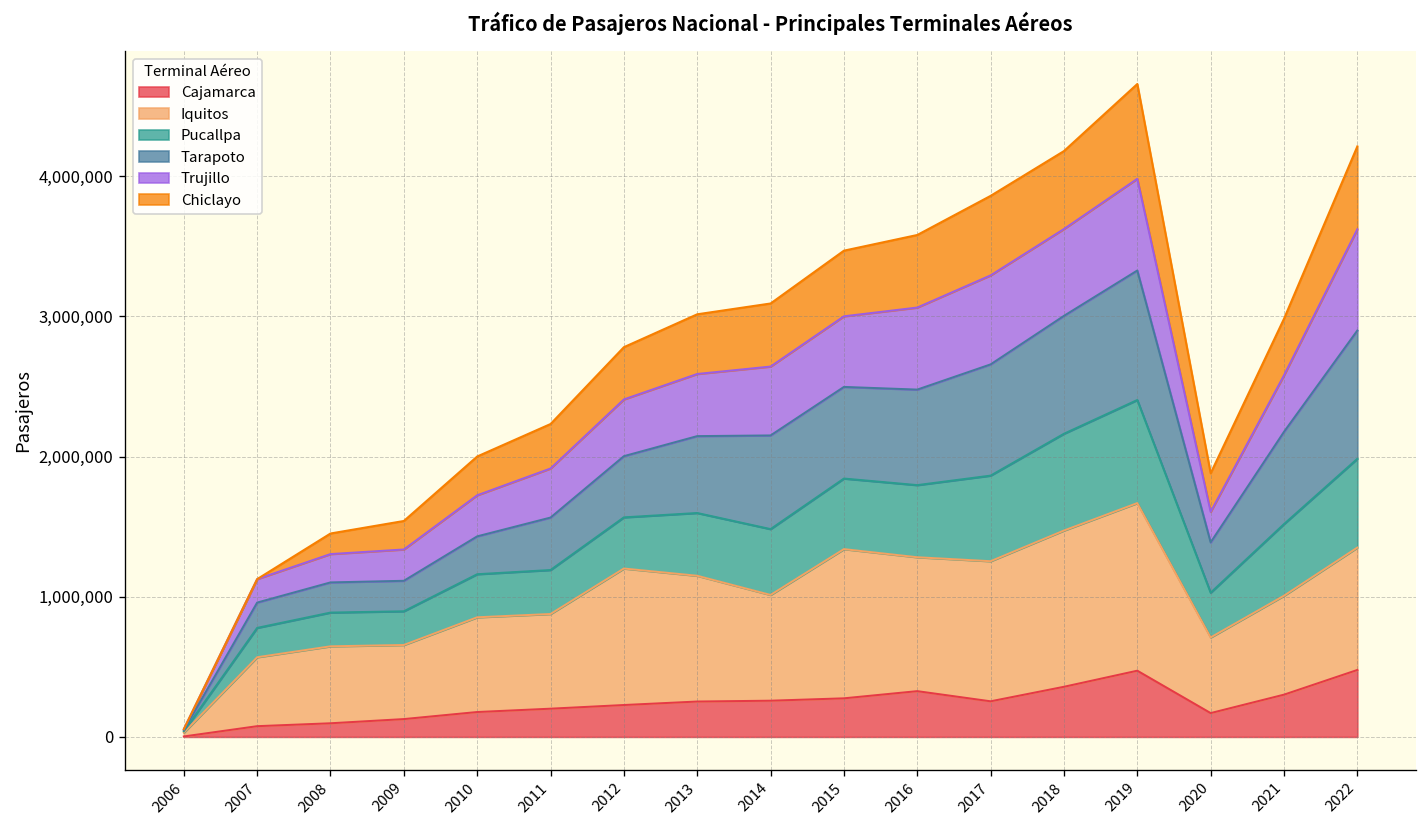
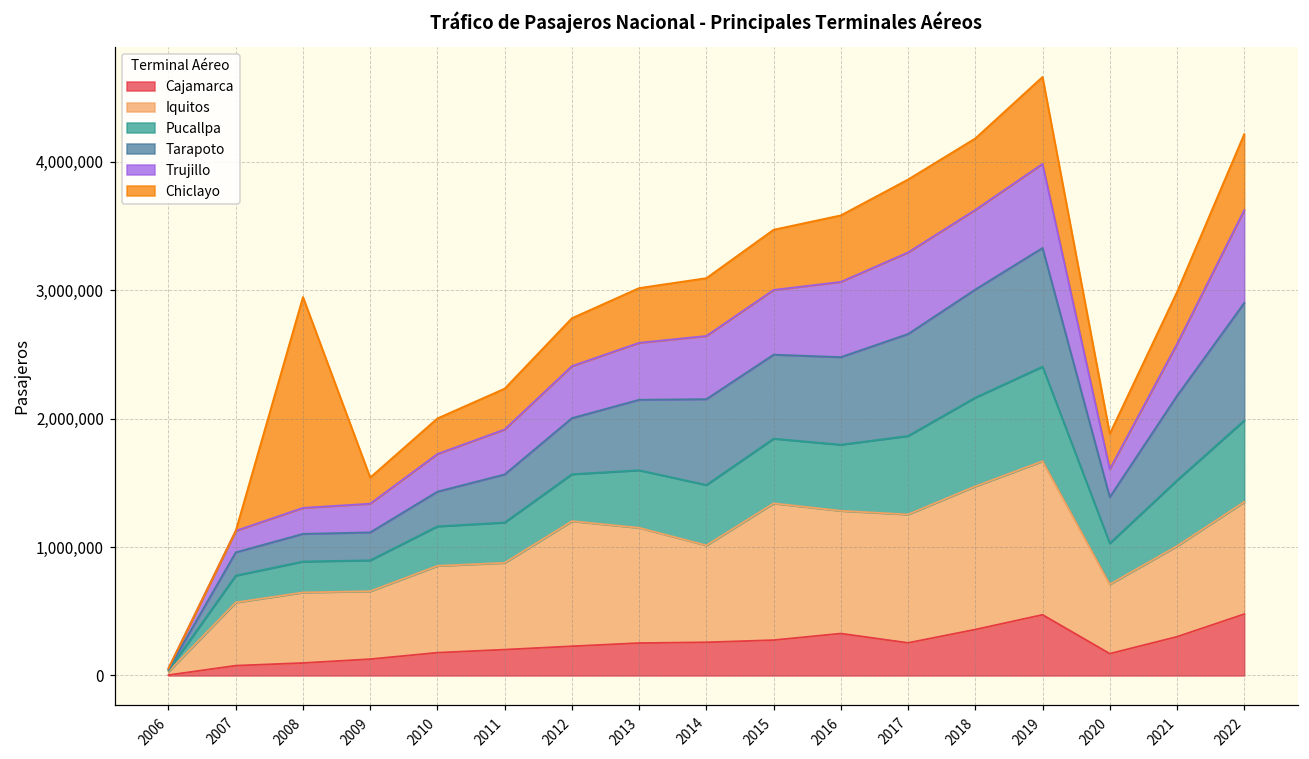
  {
    "Cajamarca": {
      "2006": "0",
      "2007": "80,000",
      "2008": "100,000",
      "2009": "130,000",
      "2010": "180,000",
      "2011": "200,000",
      "2012": "230,000",
      "2013": "250,000",
      "2014": "260,000",
      "2015": "280,000",
      "2016": "330,000",
      "2017": "250,000",
      "2018": "360,000",
      "2019": "470,000",
      "2020": "170,000",
      "2021": "300,000",
      "2022": "480,000"
    },
    "Iquitos": {
      "2007": "490,000",
      "2008": "550,000",
      "2009": "530,000",
      "2010": "680,000",
      "2011": "680,000",
      "2012": "970,000",
      "2013": "900,000",
      "2014": "750,000",
      "2015": "1,060,000",
      "2016": "960,000",
      "2017": "1,000,000",
      "2018": "1,110,000",
      "2019": "1,200,000",
      "2020": "540,000",
      "2021": "710,000",
      "2022": "870,000"
    },
    "Trujillo": {
      "2008": "200,000",
      "2009": "220,000",
      "2010": "290,000",
      "2011": "350,000",
      "2012": "400,000",
      "2013": "440,000",
      "2014": "490,000",
      "2015": "500,000",
      "2016": "590,000",
      "2017": "630,000",
      "2018": "620,000",
      "2019": "650,000",
      "2020": "220,000",
      "2021": "400,000",
      "2022": "720,000"
    },
    "Chiclayo": {
-     "2008": "150,000",
+     "2008": "1,640,000",
      "2009": "200,000",
      "2010": "280,000",
      "2011": "320,000",
      "2012": "370,000",
      "2013": "430,000",
      "2014": "450,000",
      "2015": "470,000",
      "2016": "520,000",
      "2017": "570,000",
      "2018": "560,000",
      "2019": "680,000",
      "2020": "280,000",
      "2021": "400,000",
      "2022": "590,000"
    }
  }
